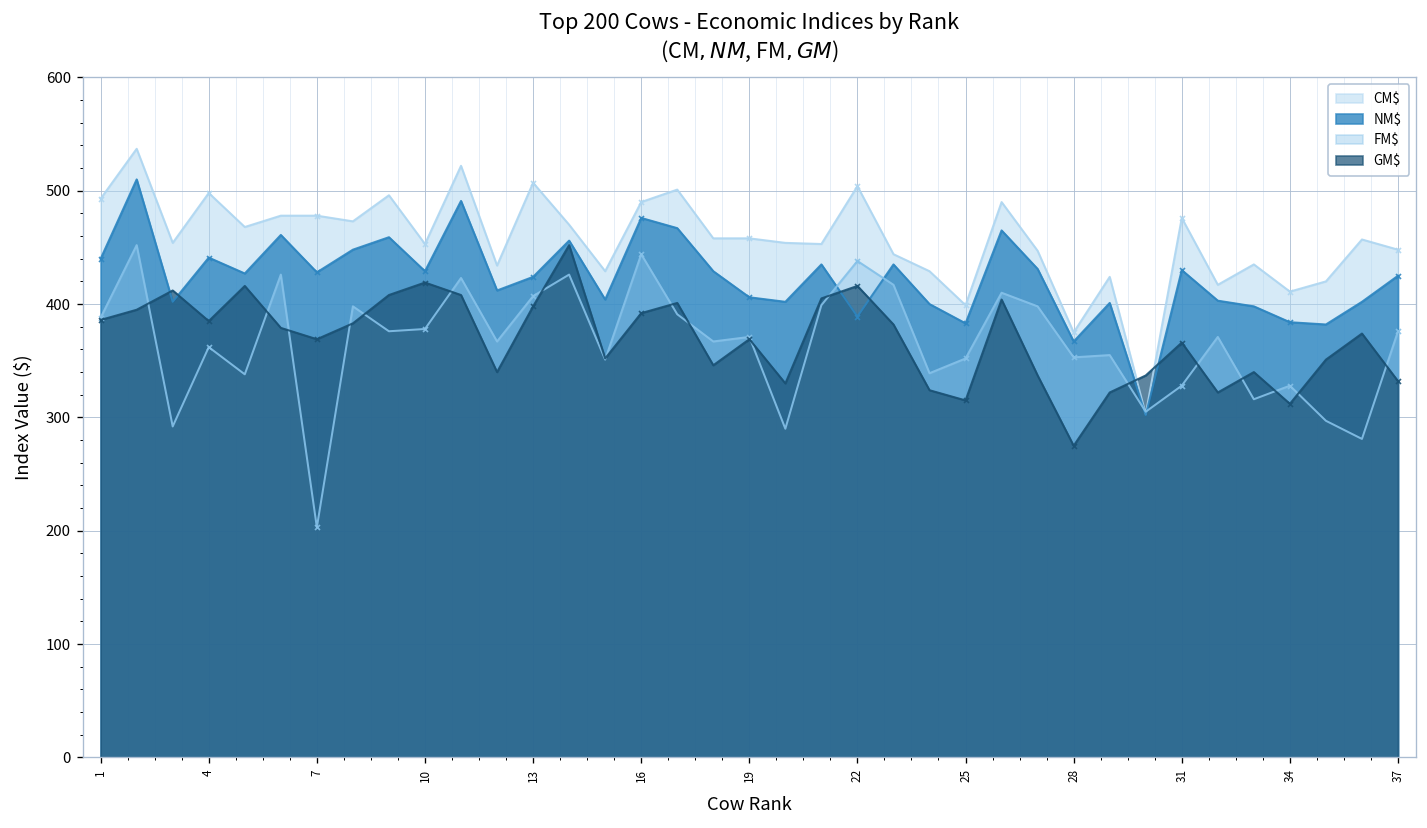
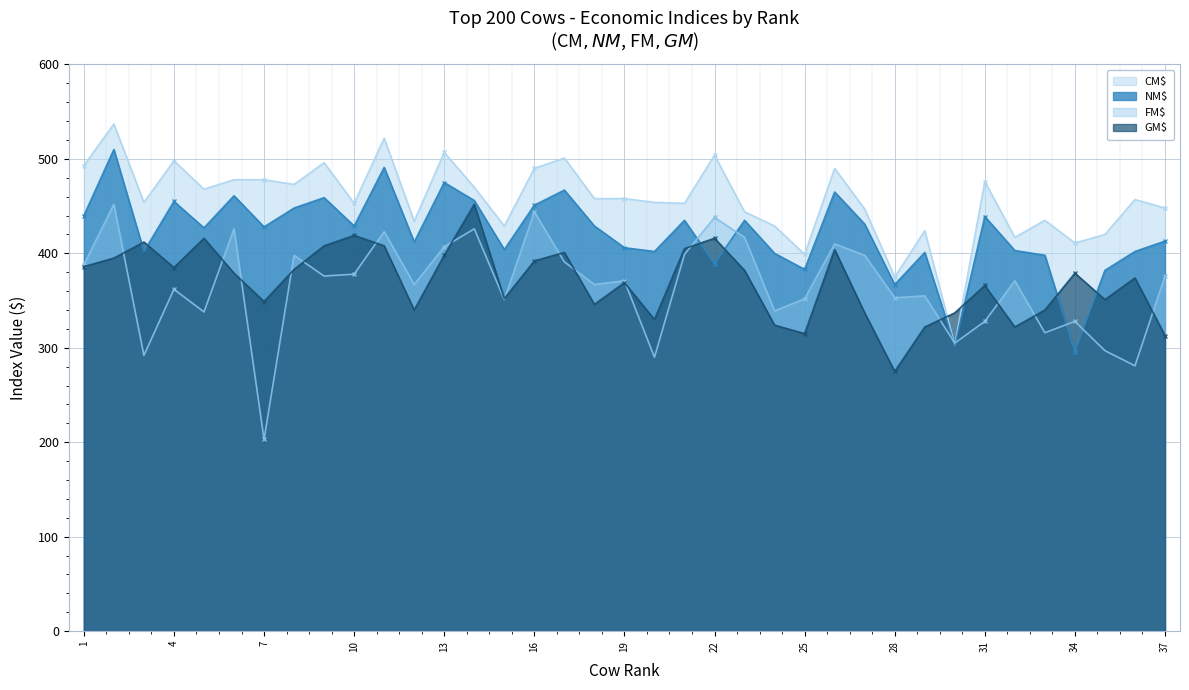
  {
    "NM$": {
      "1": 440,
-     "4": 440,
+     "4": 460,
      "7": 430,
      "10": 430,
-     "13": 420,
-     "16": 480,
+     "13": 480,
+     "16": 450,
      "19": 410,
      "22": 390,
      "25": 380,
      "28": 370,
-     "31": 430,
-     "34": 380,
-     "37": 430
+     "31": 440,
+     "34": 300,
+     "37": 410
    },
    "GM$": {
      "4": 390,
-     "7": 370,
+     "7": 350,
      "10": 420,
      "13": 400,
      "16": 390,
      "22": 420,
      "25": 320,
      "28": 280,
      "31": 370,
-     "34": 310,
-     "37": 330
+     "34": 380,
+     "37": 310
    }
  }
